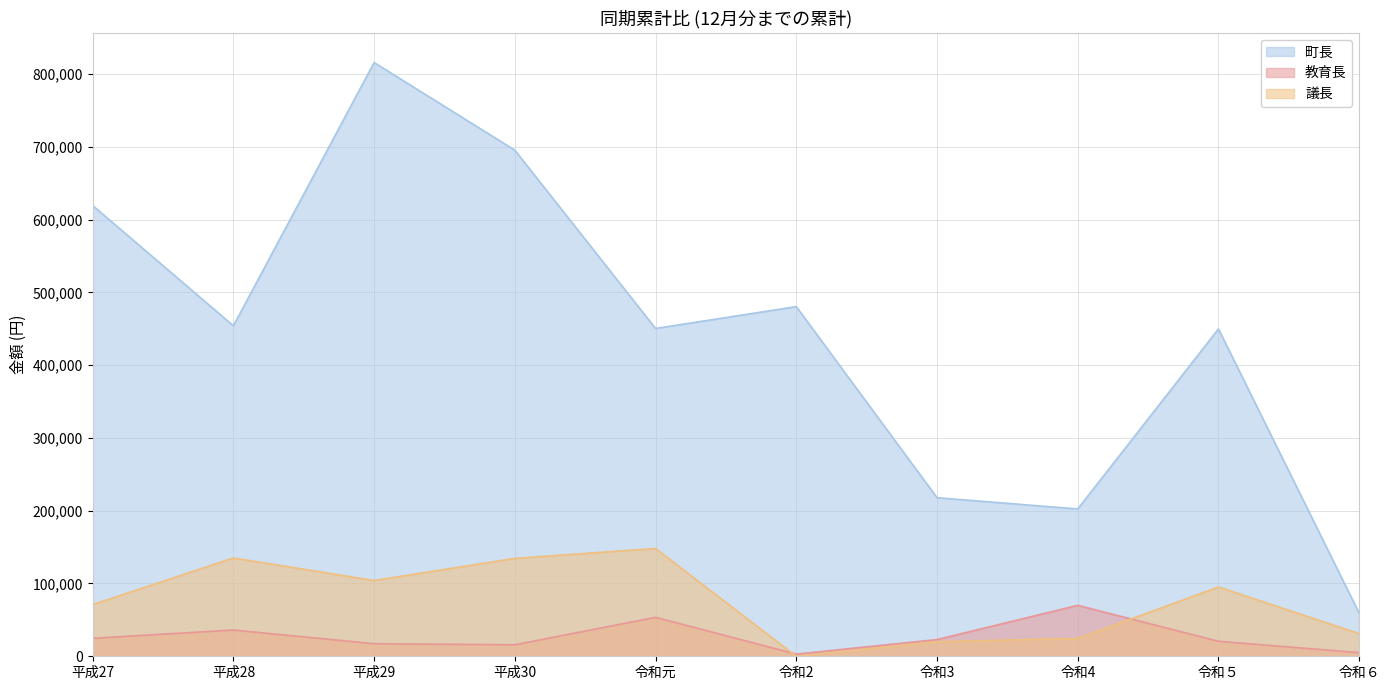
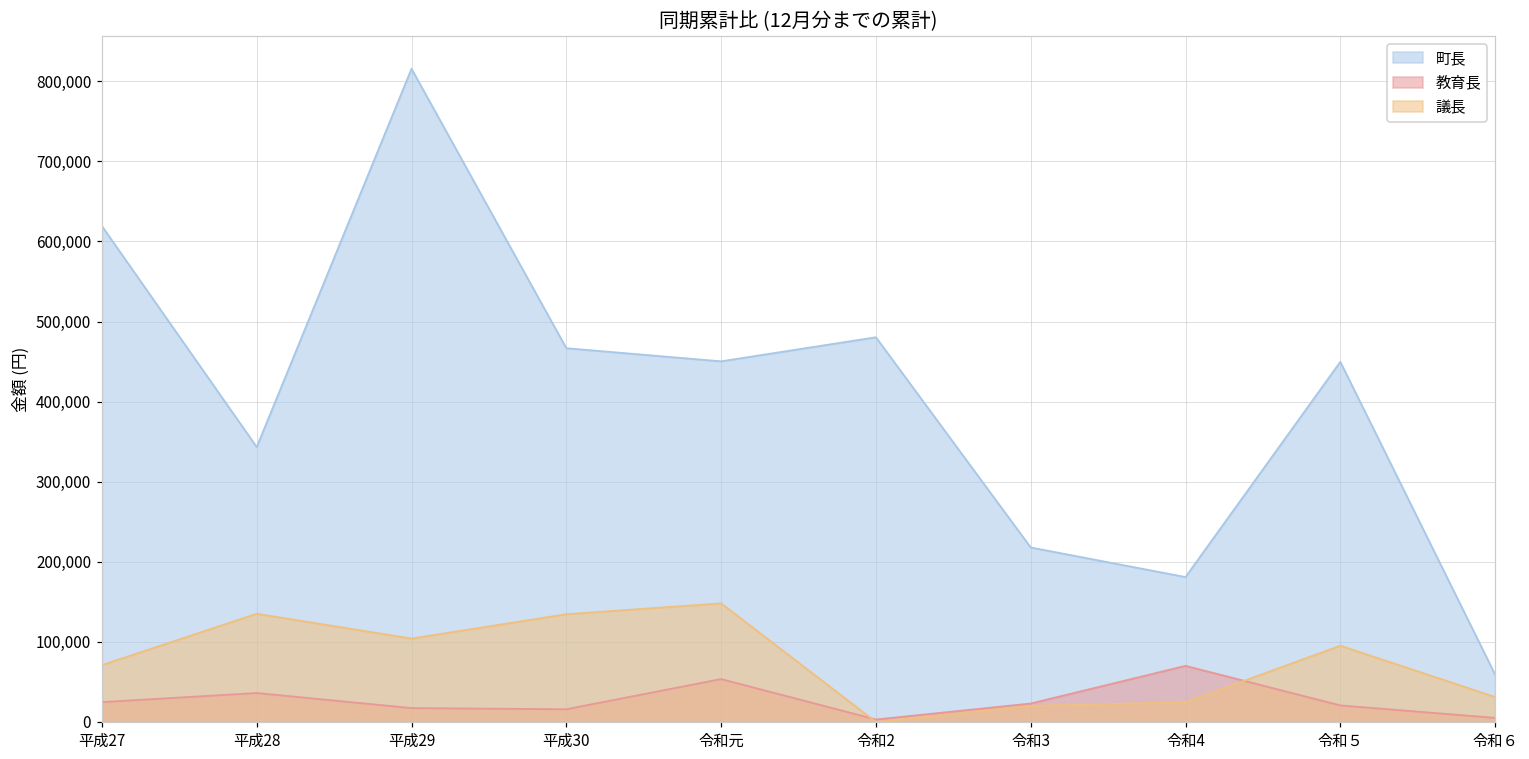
  {
    "町長": {
      "平成27": "620,000",
-     "平成28": "450,000",
+     "平成28": "340,000",
      "平成29": "820,000",
-     "平成30": "700,000",
+     "平成30": "470,000",
      "令和元": "450,000",
      "令和2": "480,000",
      "令和3": "220,000",
-     "令和4": "200,000",
+     "令和4": "180,000",
      "令和５": "450,000",
      "令和６": "60,000"
    }
  }
